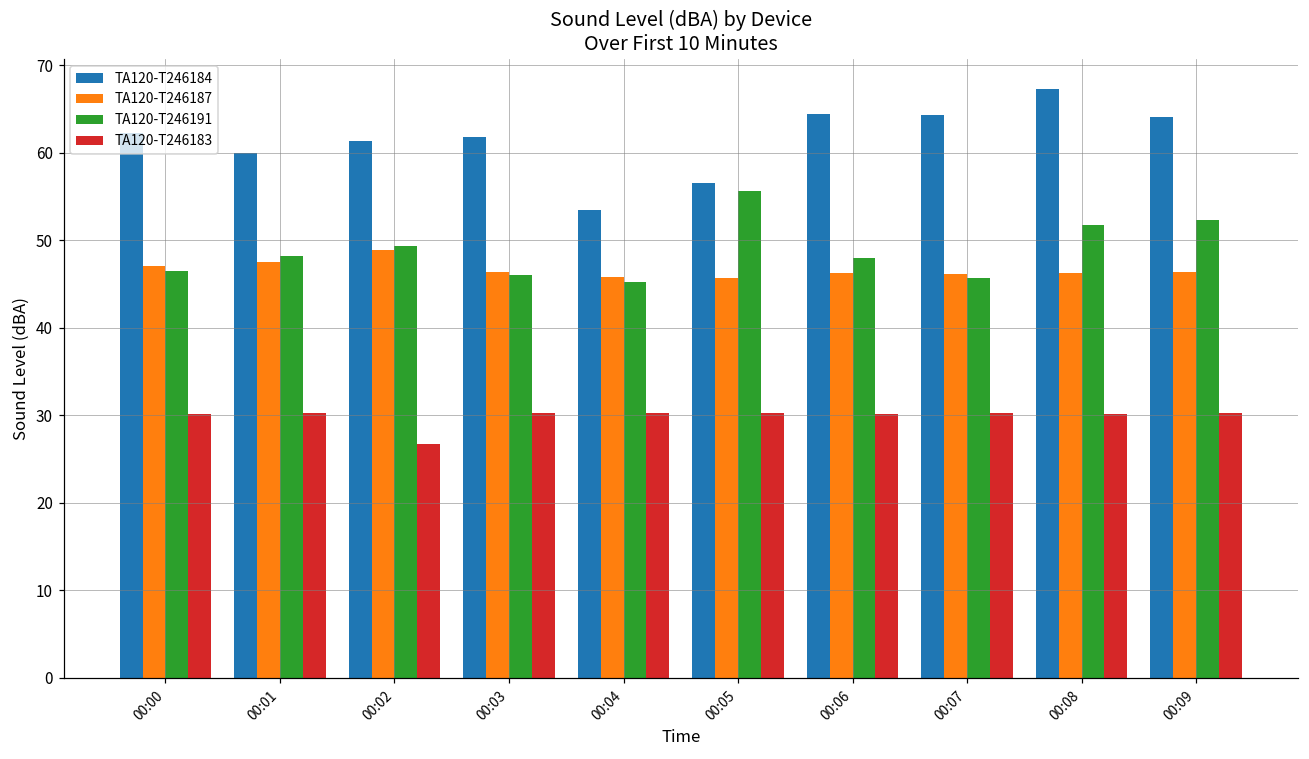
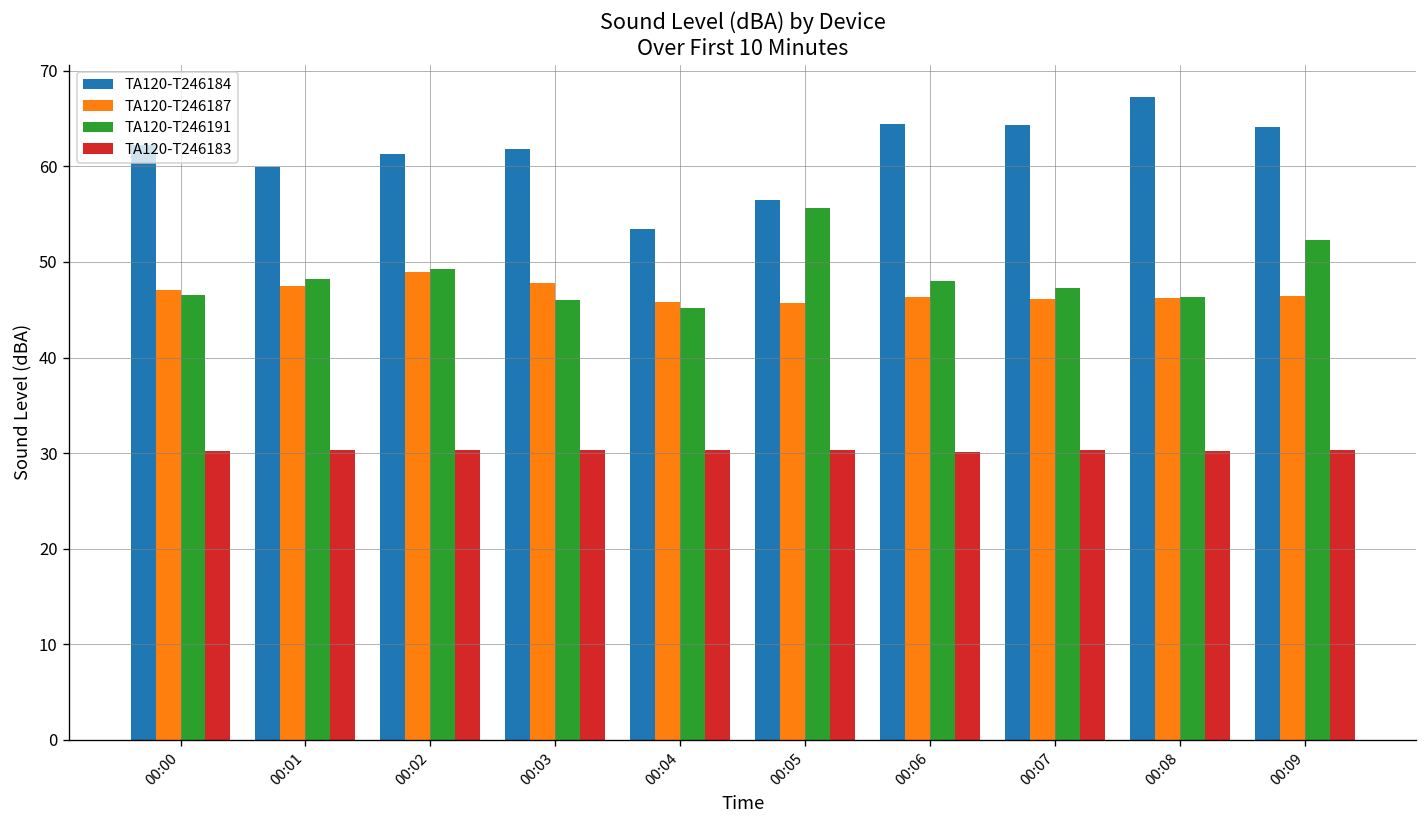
  {
    "TA120-T246184": {
      "00:01": 60,
      "00:02": 61,
      "00:03": 62,
      "00:04": 54,
      "00:05": 57,
      "00:06": 64,
      "00:07": 64,
      "00:08": 67,
      "00:09": 64
    },
    "TA120-T246187": {
      "00:00": 47,
      "00:01": 48,
      "00:02": 49,
-     "00:03": 46,
+     "00:03": 48,
      "00:04": 46,
      "00:05": 46,
      "00:06": 46,
      "00:07": 46,
      "00:08": 46,
      "00:09": 46
    },
    "TA120-T246191": {
      "00:00": 47,
      "00:01": 48,
      "00:02": 49,
      "00:03": 46,
      "00:04": 45,
      "00:05": 56,
      "00:06": 48,
-     "00:07": 46,
-     "00:08": 52,
+     "00:07": 47,
+     "00:08": 46,
      "00:09": 52
    },
    "TA120-T246183": {
      "00:00": 30,
      "00:01": 30,
-     "00:02": 27,
+     "00:02": 30,
      "00:03": 30,
      "00:04": 30,
      "00:05": 30,
      "00:06": 30,
      "00:07": 30,
      "00:08": 30,
      "00:09": 30
    }
  }
